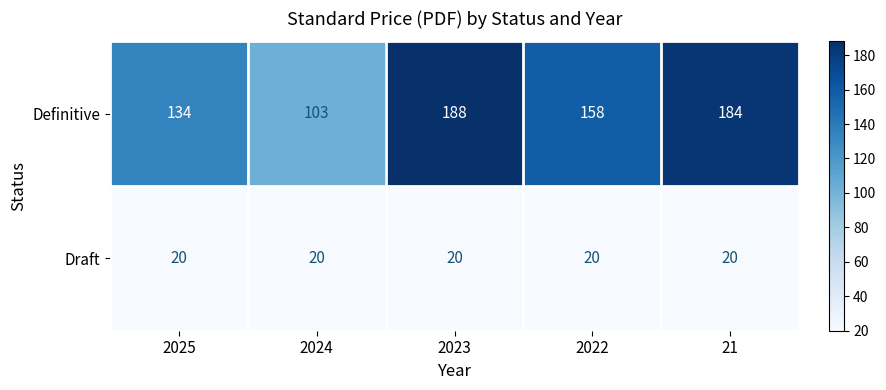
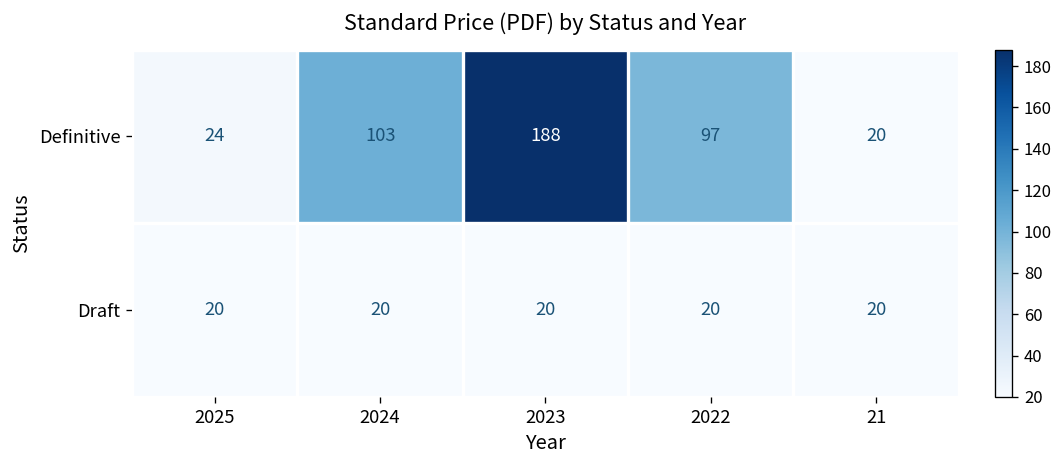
  {
    "Definitive": {
-     "2025": 134,
+     "2025": 24,
      "2024": 103,
      "2023": 188,
-     "2022": 158,
-     "21": 184
+     "2022": 97,
+     "21": 20
    },
    "Draft": {
      "2025": 20,
      "2024": 20,
      "2023": 20,
      "2022": 20,
      "21": 20
    }
  }
